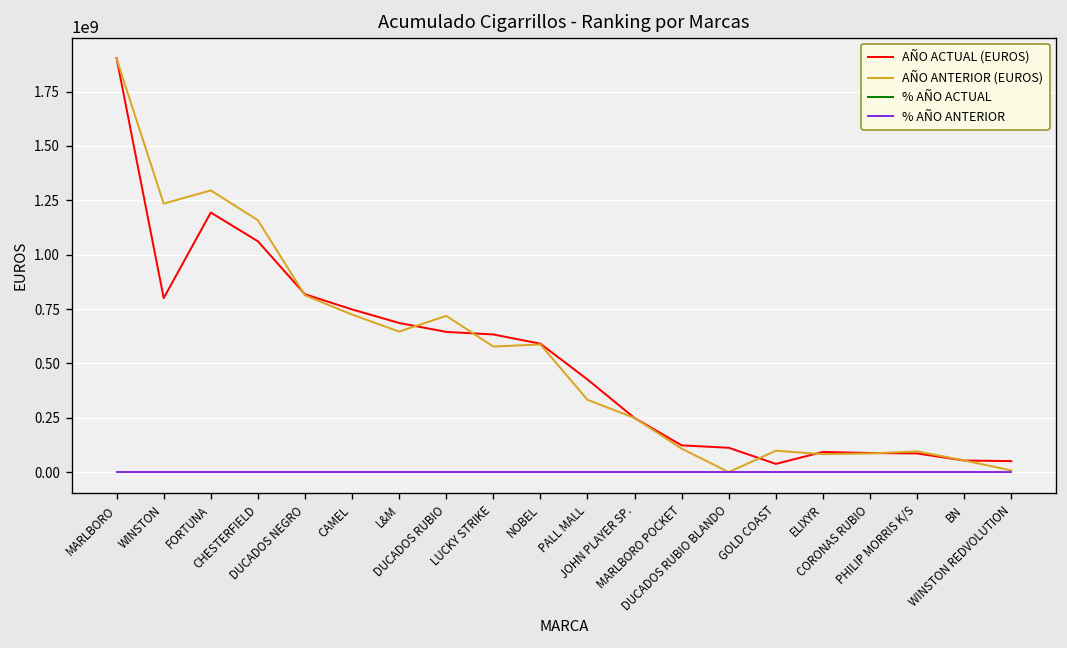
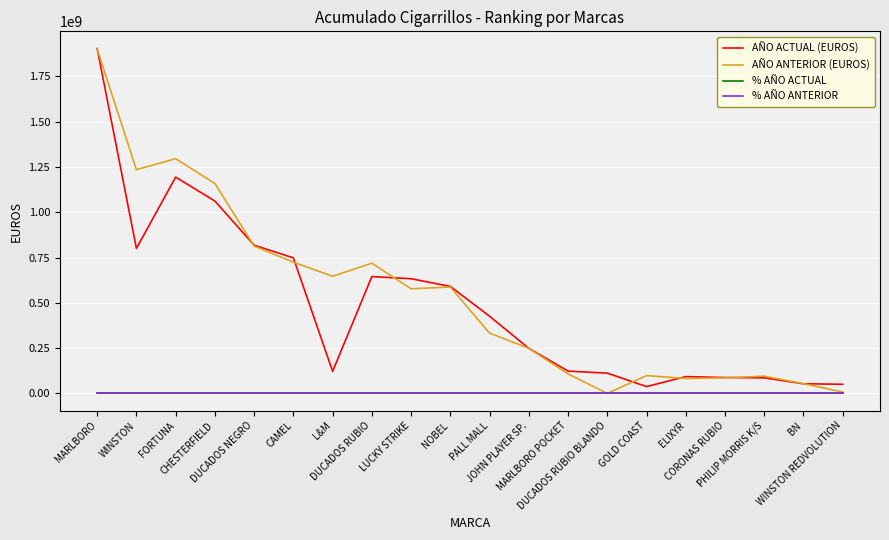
  {
    "AÑO ACTUAL (EUROS)": {
      "WINSTON": 800000000,
      "FORTUNA": 1190000000,
      "CHESTERFIELD": 1060000000,
      "CAMEL": 750000000,
-     "L&M": 690000000,
+     "L&M": 120000000,
      "DUCADOS RUBIO": 640000000,
      "LUCKY STRIKE": 630000000,
      "PALL MALL": 430000000,
      "MARLBORO POCKET": 120000000,
      "DUCADOS RUBIO BLANDO": 110000000,
      "GOLD COAST": 40000000,
      "WINSTON REDVOLUTION": 50000000
    },
    "AÑO ANTERIOR (EUROS)": {
      "WINSTON": 1230000000,
      "FORTUNA": 1300000000,
      "CHESTERFIELD": 1160000000,
      "CAMEL": 720000000,
      "L&M": 650000000,
      "DUCADOS RUBIO": 720000000,
      "LUCKY STRIKE": 580000000,
      "PALL MALL": 330000000,
      "MARLBORO POCKET": 110000000,
      "GOLD COAST": 100000000
    },
    "% AÑO ANTERIOR": {
      "MARLBORO": 0,
      "WINSTON": 0,
      "FORTUNA": 0,
      "CHESTERFIELD": 0,
      "DUCADOS NEGRO": 0,
      "CAMEL": 0,
      "L&M": 0,
      "DUCADOS RUBIO": 0,
      "LUCKY STRIKE": 0,
      "NOBEL": 0,
      "PALL MALL": 0,
      "JOHN PLAYER SP.": 0,
      "MARLBORO POCKET": 0,
      "GOLD COAST": 0,
      "ELIXYR": 0,
      "CORONAS RUBIO": 0,
      "PHILIP MORRIS K/S": 0,
      "BN": 0
    }
  }
